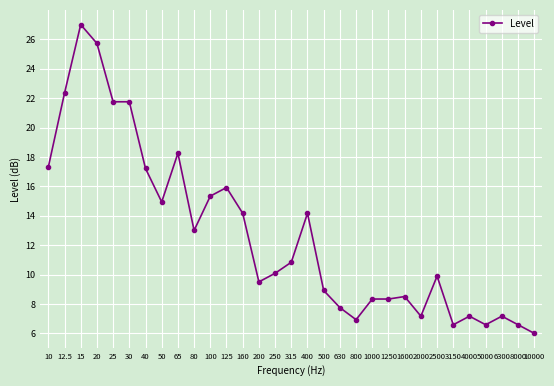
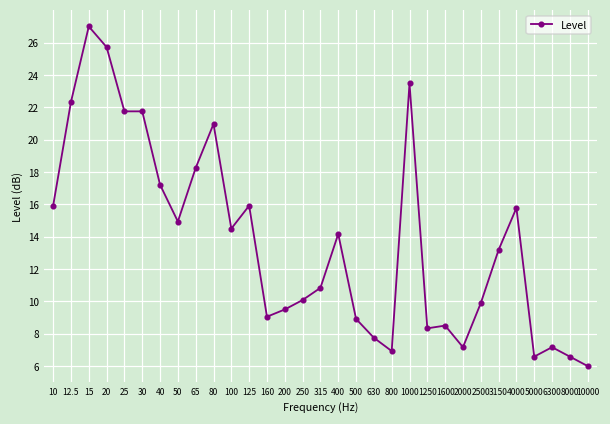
  {
-   "10": 17.3,
+   "10": 15.9,
    "12.5": 22.3,
    "15": 27.0,
    "20": 25.7,
    "25": 21.8,
    "30": 21.8,
    "40": 17.2,
    "50": 14.9,
    "65": 18.3,
-   "80": 13.0,
-   "100": 15.3,
+   "80": 21.0,
+   "100": 14.5,
    "125": 15.9,
-   "160": 14.2,
+   "160": 9.1,
    "200": 9.5,
    "250": 10.1,
    "315": 10.8,
    "400": 14.2,
    "500": 8.9,
    "630": 7.8,
    "800": 6.9,
-   "1000": 8.3,
+   "1000": 23.5,
    "1250": 8.3,
    "1600": 8.5,
    "2000": 7.2,
    "2500": 9.9,
-   "3150": 6.6,
-   "4000": 7.2,
+   "3150": 13.2,
+   "4000": 15.8,
    "5000": 6.6,
    "6300": 7.2,
    "10000": 6.0
  }
